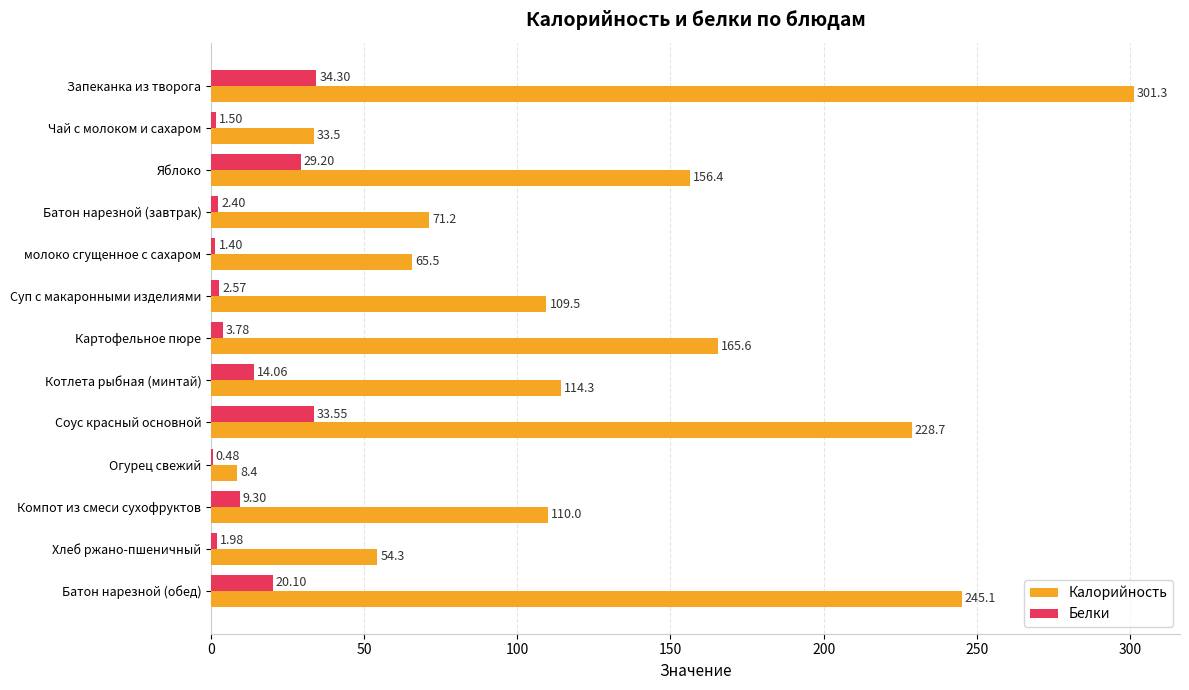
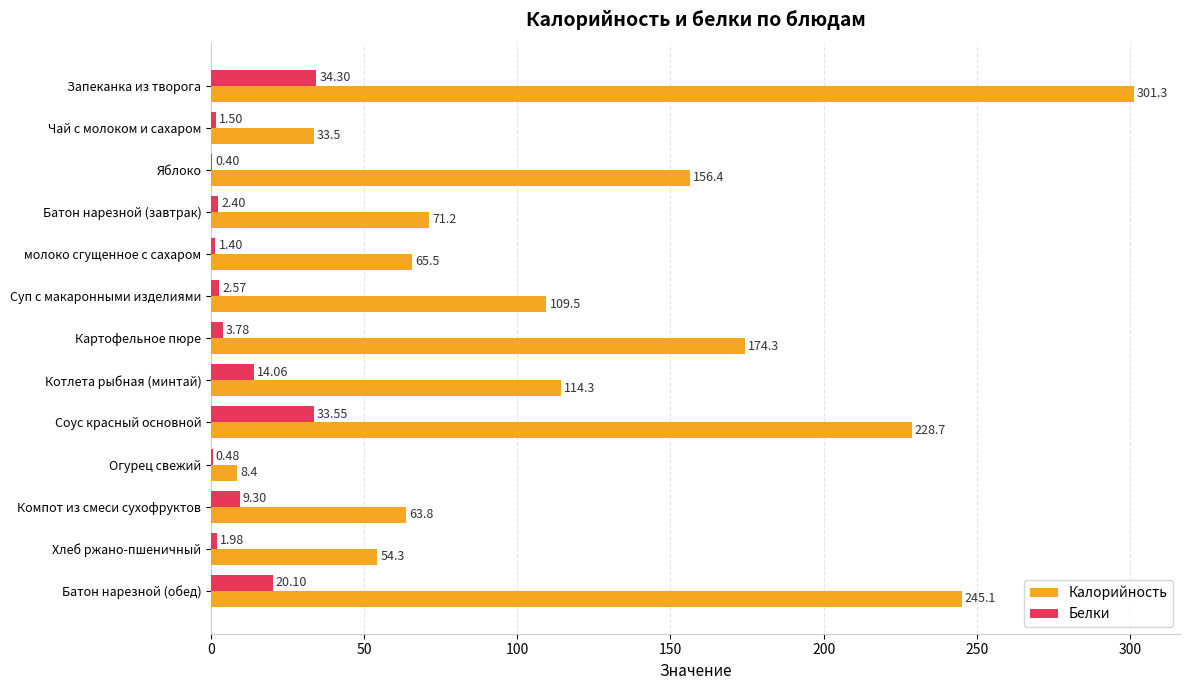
  {
    "Калорийность": {
      "Запеканка из творога": 301.3,
      "Чай с молоком и сахаром": 33.5,
      "Яблоко": 156.4,
      "Батон нарезной (завтрак)": 71.2,
      "молоко сгущенное с сахаром": 65.5,
      "Суп с макаронными изделиями": 109.5,
-     "Картофельное пюре": 165.6,
+     "Картофельное пюре": 174.3,
      "Котлета рыбная (минтай)": 114.3,
      "Соус красный основной": 228.7,
      "Огурец свежий": 8.4,
-     "Компот из смеси сухофруктов": 110.0,
+     "Компот из смеси сухофруктов": 63.8,
      "Хлеб ржано-пшеничный": 54.3,
      "Батон нарезной (обед)": 245.1
    },
    "Белки": {
      "Запеканка из творога": 34.30,
      "Чай с молоком и сахаром": 1.50,
-     "Яблоко": 29.20,
+     "Яблоко": 0.40,
      "Батон нарезной (завтрак)": 2.40,
      "молоко сгущенное с сахаром": 1.40,
      "Суп с макаронными изделиями": 2.57,
      "Картофельное пюре": 3.78,
      "Котлета рыбная (минтай)": 14.06,
      "Соус красный основной": 33.55,
      "Огурец свежий": 0.48,
      "Компот из смеси сухофруктов": 9.30,
      "Хлеб ржано-пшеничный": 1.98,
      "Батон нарезной (обед)": 20.10
    }
  }
